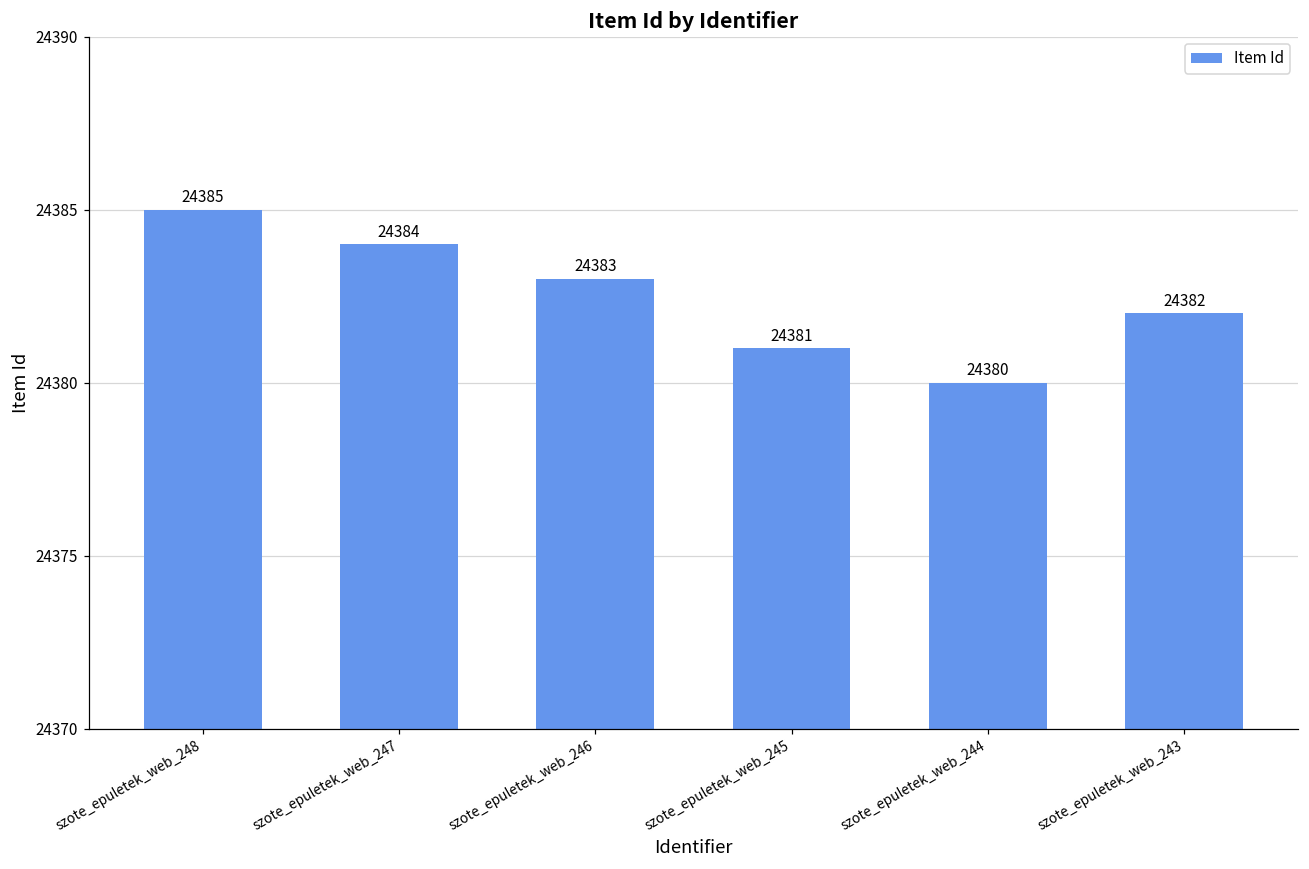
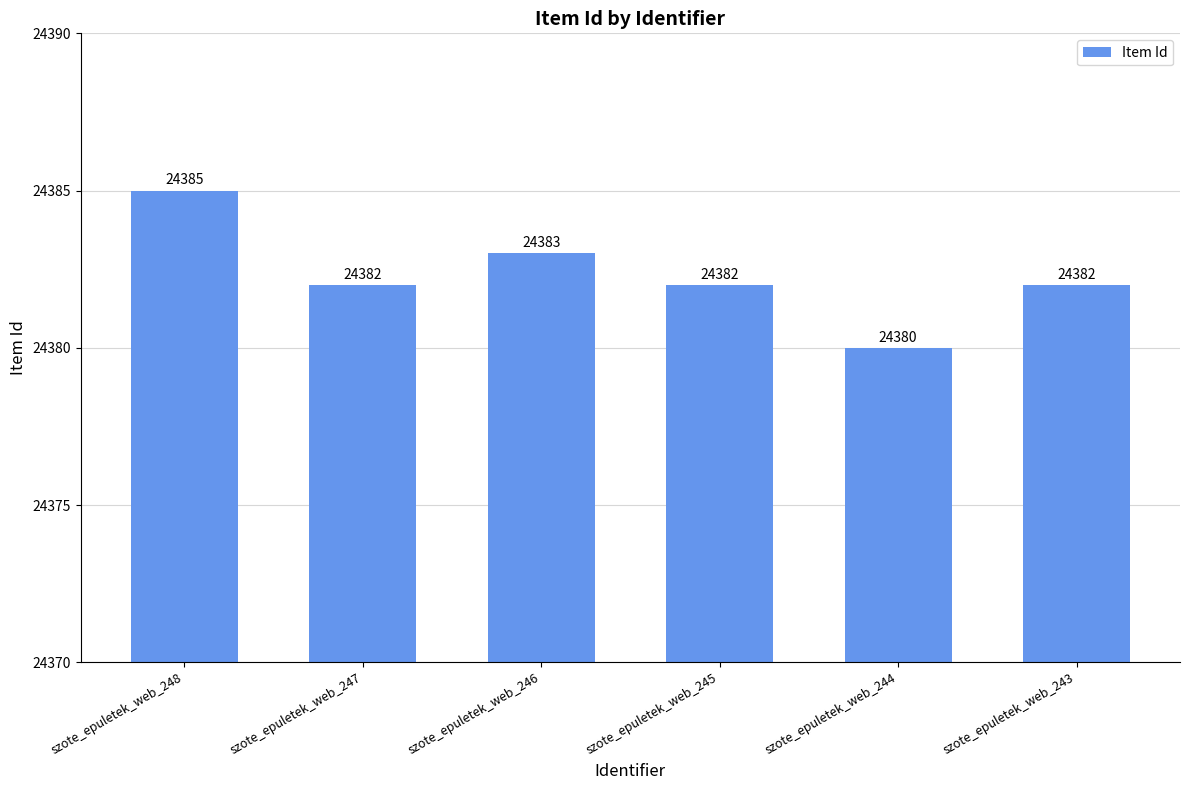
  {
    "szote_epuletek_web_248": 24385,
-   "szote_epuletek_web_247": 24384,
+   "szote_epuletek_web_247": 24382,
    "szote_epuletek_web_246": 24383,
-   "szote_epuletek_web_245": 24381,
+   "szote_epuletek_web_245": 24382,
    "szote_epuletek_web_244": 24380,
    "szote_epuletek_web_243": 24382
  }
